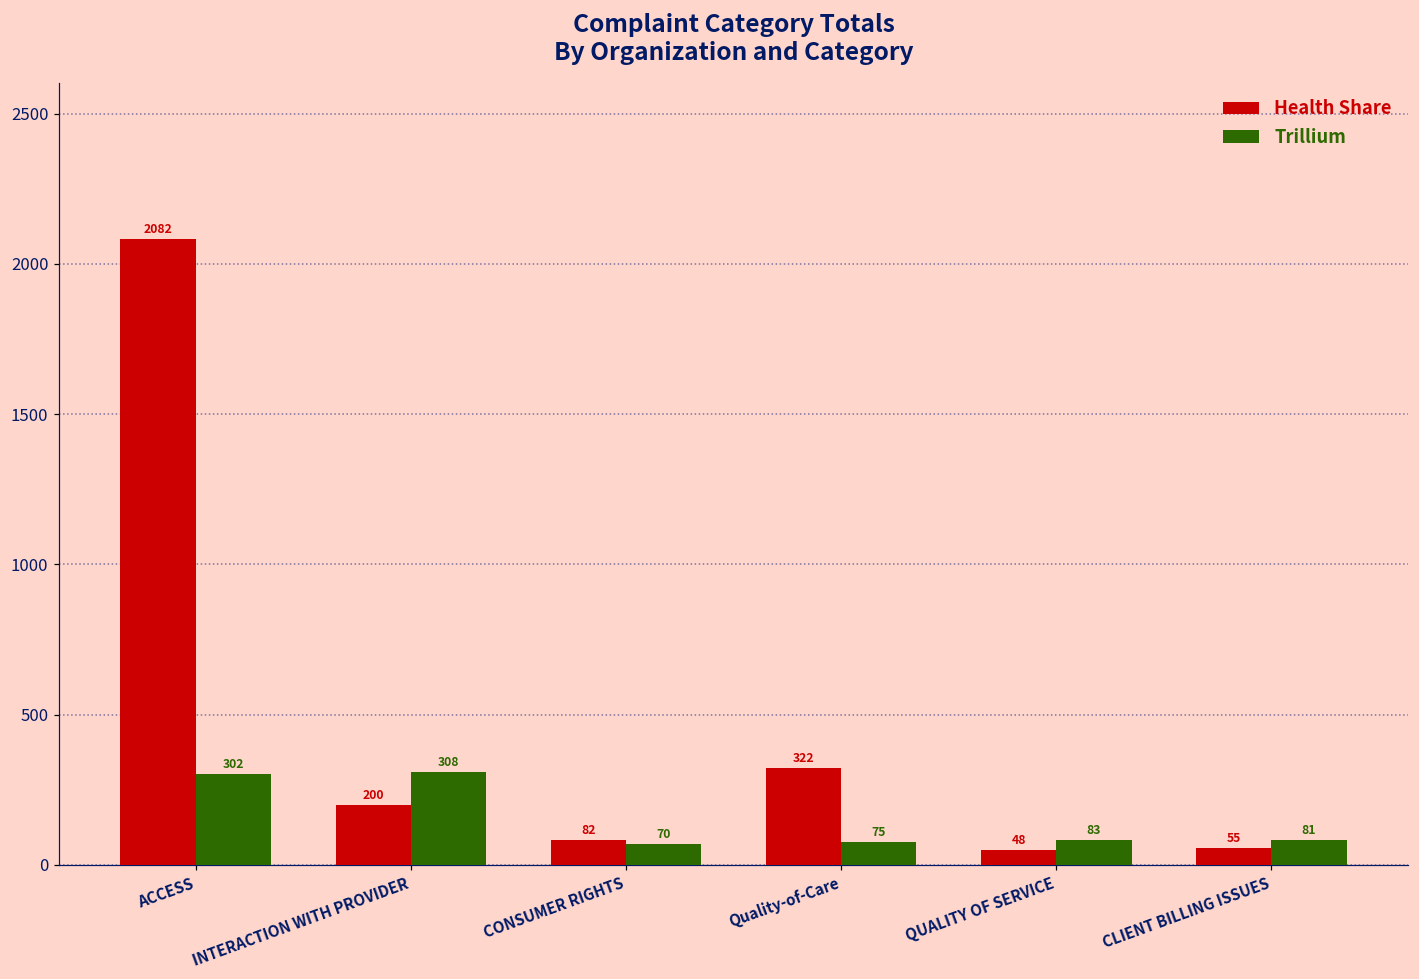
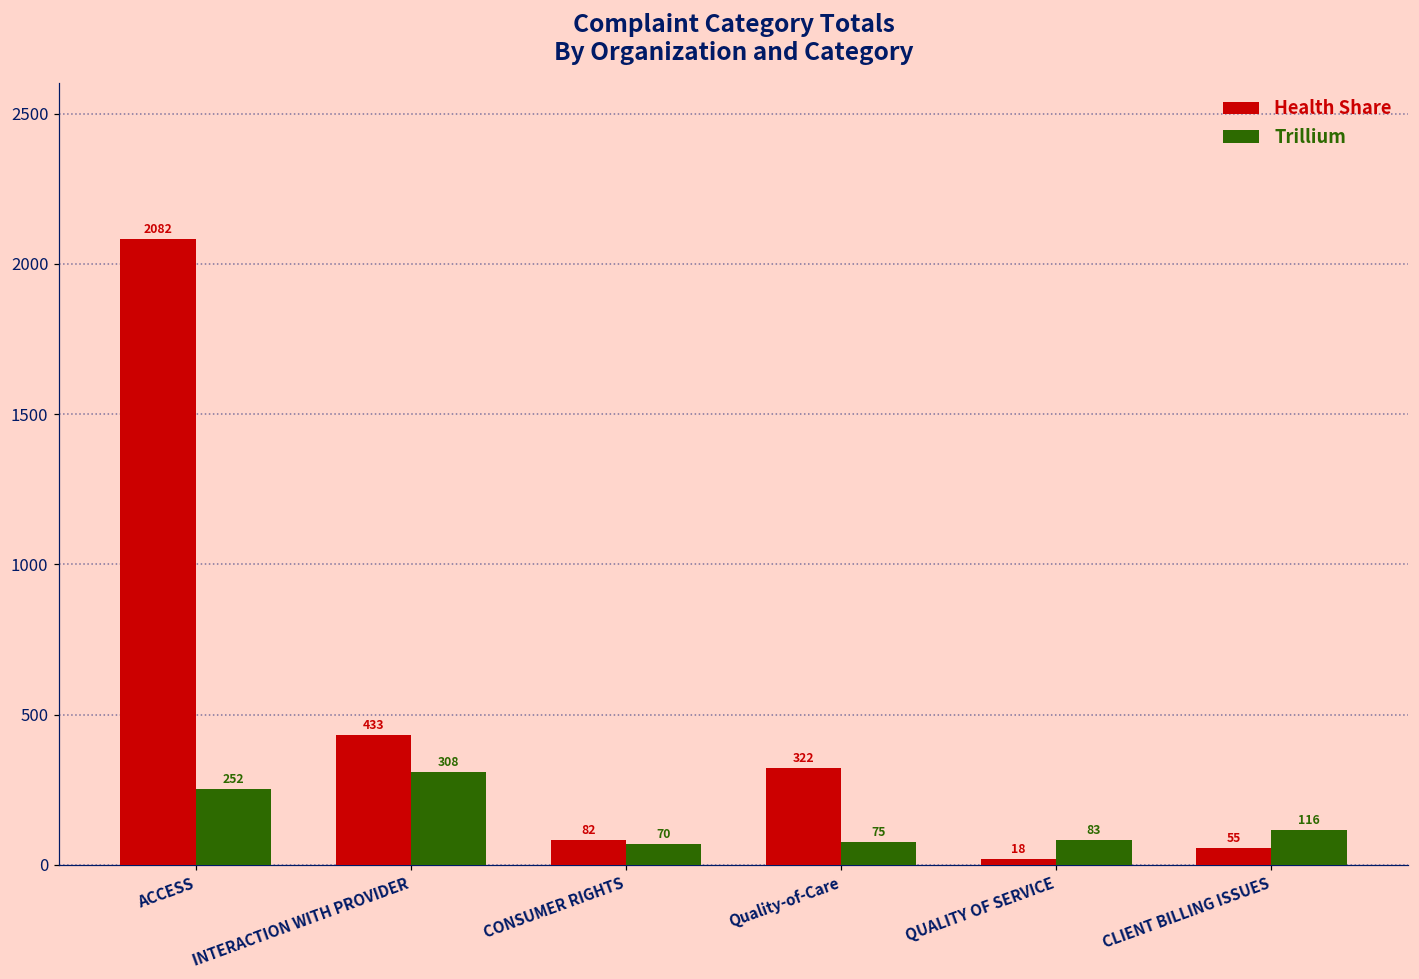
  {
    "Health Share": {
      "ACCESS": 2082,
-     "INTERACTION WITH PROVIDER": 200,
+     "INTERACTION WITH PROVIDER": 433,
      "CONSUMER RIGHTS": 82,
      "Quality-of-Care": 322,
-     "QUALITY OF SERVICE": 48,
+     "QUALITY OF SERVICE": 18,
      "CLIENT BILLING ISSUES": 55
    },
    "Trillium": {
-     "ACCESS": 302,
+     "ACCESS": 252,
      "INTERACTION WITH PROVIDER": 308,
      "CONSUMER RIGHTS": 70,
      "Quality-of-Care": 75,
      "QUALITY OF SERVICE": 83,
-     "CLIENT BILLING ISSUES": 81
+     "CLIENT BILLING ISSUES": 116
    }
  }
